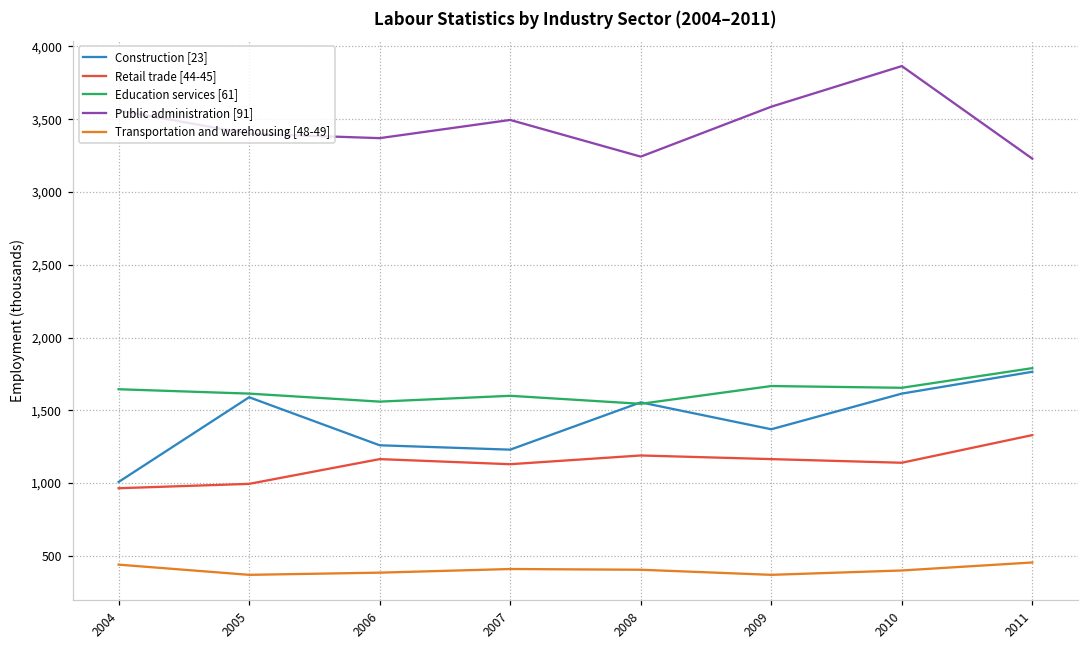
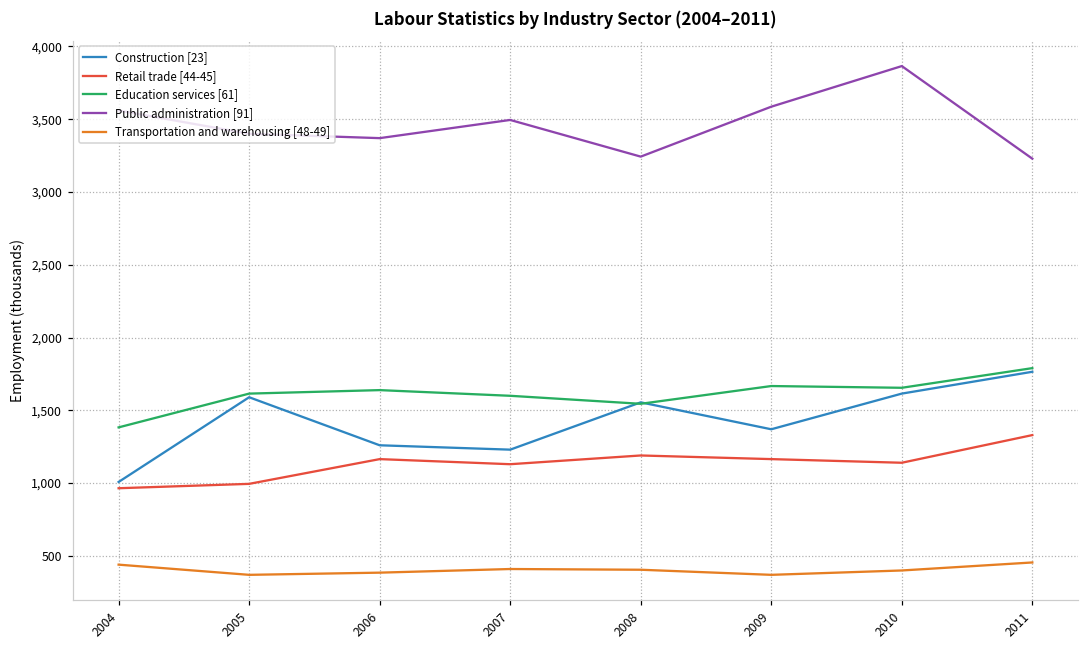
  {
    "Construction [23]": {
      "2004": "1,010",
      "2005": "1,590",
      "2006": "1,260",
      "2007": "1,230",
      "2009": "1,370",
      "2010": "1,620",
      "2011": "1,770"
    },
    "Education services [61]": {
-     "2004": "1,650",
+     "2004": "1,380",
      "2005": "1,620",
-     "2006": "1,560",
+     "2006": "1,640",
      "2007": "1,600",
      "2009": "1,670",
      "2010": "1,660",
      "2011": "1,790"
    },
    "Public administration [91]": {
      "2006": "3,370",
      "2007": "3,500",
      "2008": "3,240",
      "2009": "3,590",
      "2010": "3,870",
      "2011": "3,230"
    }
  }
